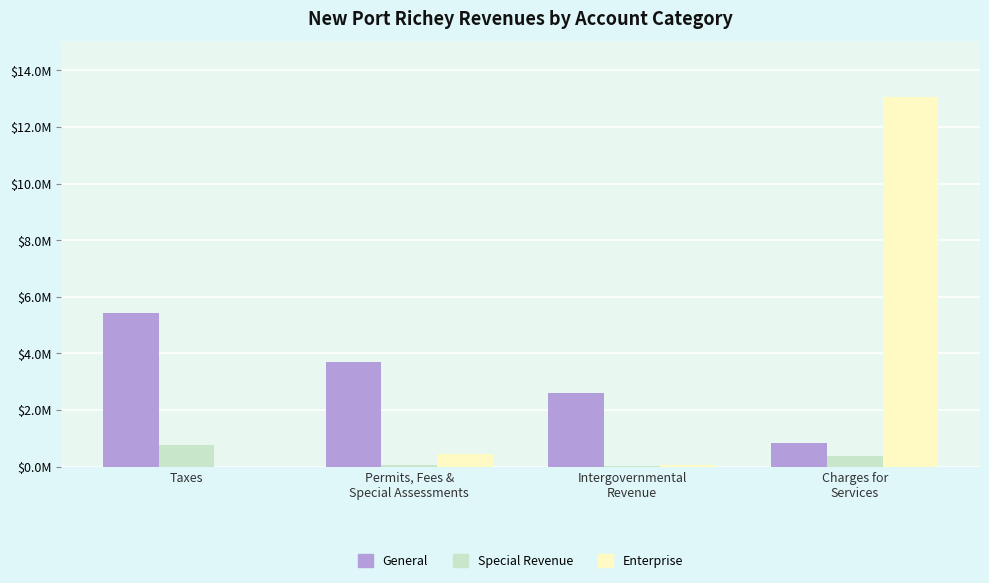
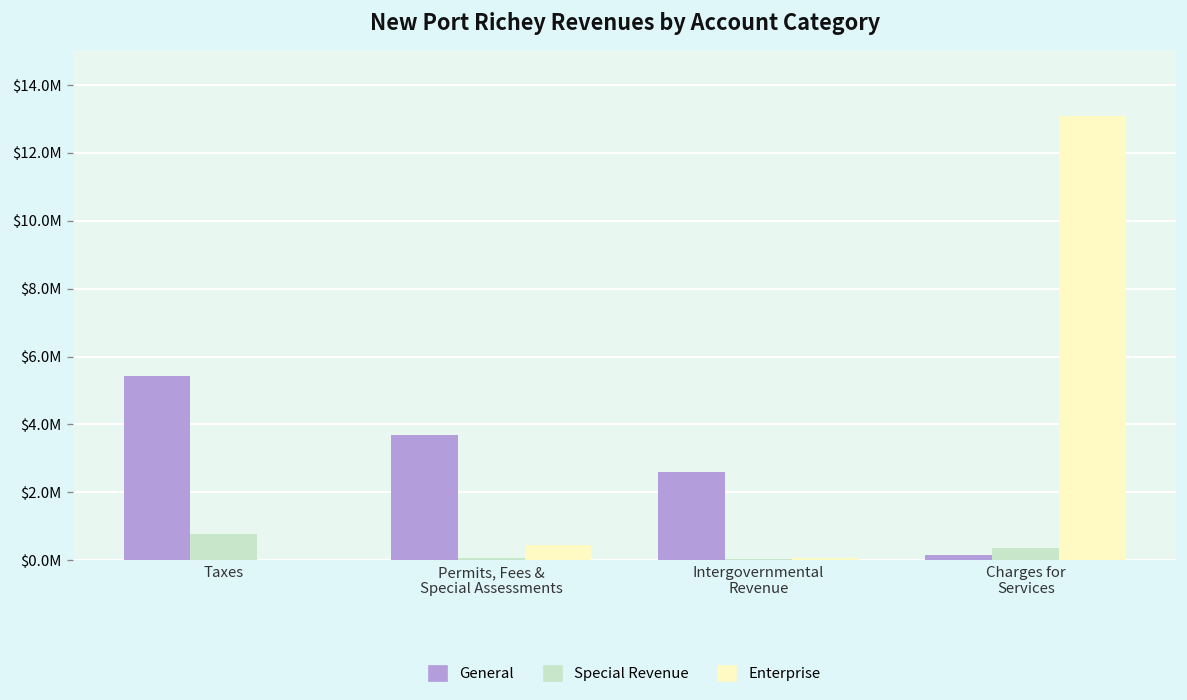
  {
    "General": {
      "Taxes": "$5400000",
      "Permits, Fees & Special Assessments": "$3700000",
      "Intergovernmental Revenue": "$2600000",
-     "Charges for Services": "$800000"
+     "Charges for Services": "$200000"
    }
  }
